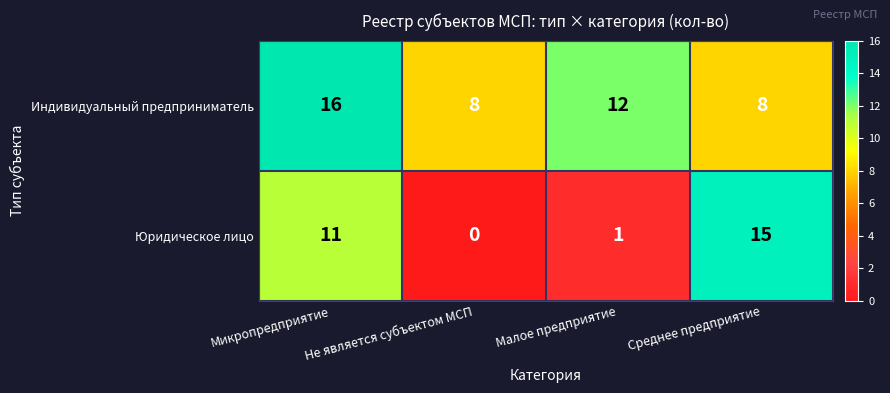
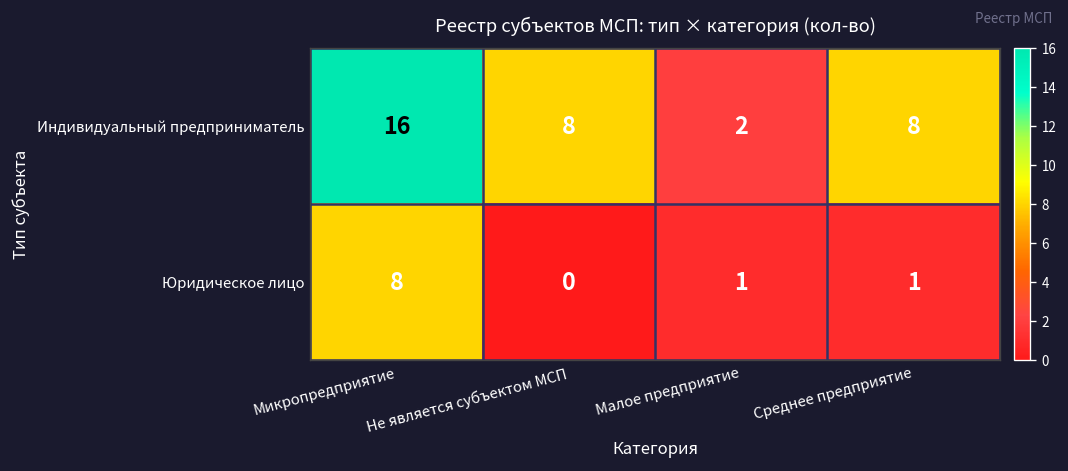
  {
    "Индивидуальный предприниматель": {
      "Микропредприятие": 16,
      "Не является субъектом МСП": 8,
-     "Малое предприятие": 12,
+     "Малое предприятие": 2,
      "Среднее предприятие": 8
    },
    "Юридическое лицо": {
-     "Микропредприятие": 11,
+     "Микропредприятие": 8,
      "Не является субъектом МСП": 0,
      "Малое предприятие": 1,
-     "Среднее предприятие": 15
+     "Среднее предприятие": 1
    }
  }
